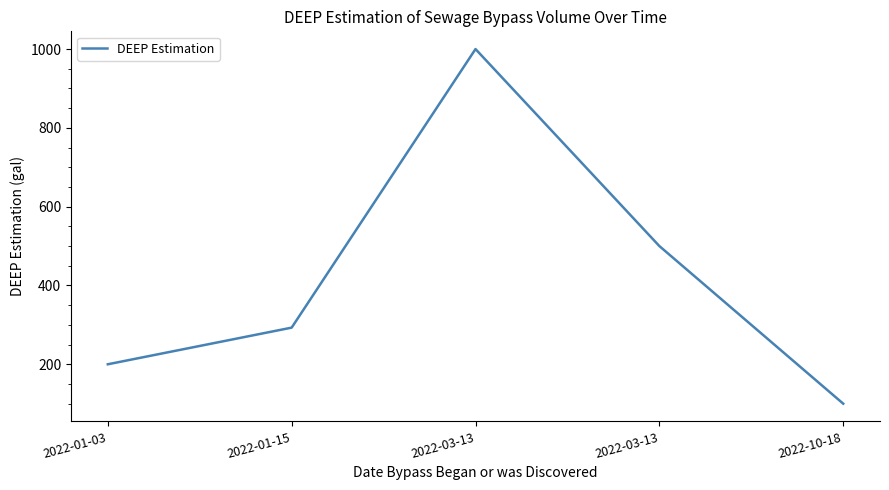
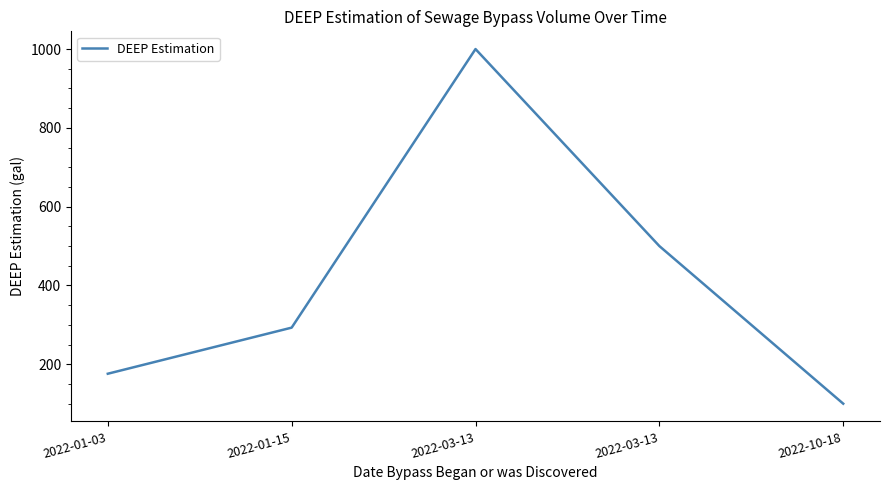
  {
-   "2022-01-03": 200,
+   "2022-01-03": 180,
    "2022-01-15": 290,
    "2022-10-18": 100
  }
